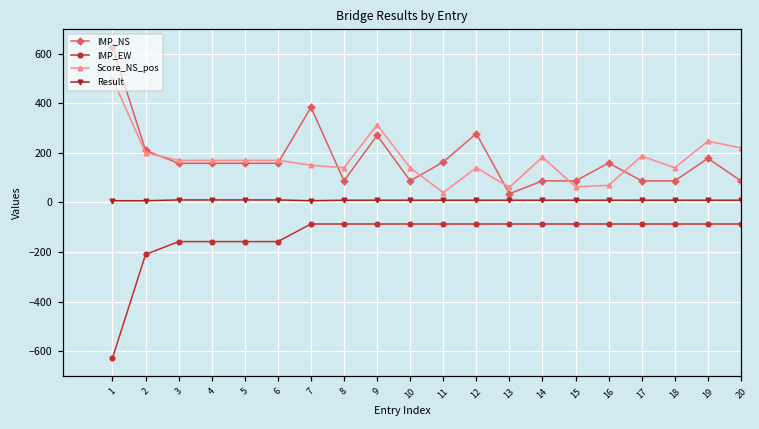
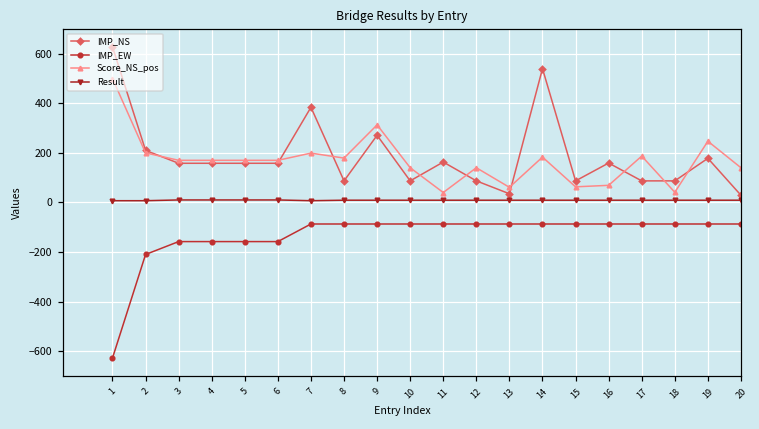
  {
    "IMP_NS": {
      "3": 160,
      "4": 160,
      "5": 160,
      "6": 160,
      "7": 380,
      "8": 90,
      "9": 270,
      "10": 90,
      "11": 160,
-     "12": 280,
+     "12": 90,
      "13": 40,
-     "14": 90,
+     "14": 540,
      "15": 90,
      "16": 160,
      "17": 90,
      "18": 90,
      "19": 180,
-     "20": 90
+     "20": 30
    },
    "Score_NS_pos": {
      "3": 170,
      "4": 170,
      "5": 170,
      "6": 170,
-     "7": 150,
-     "8": 140,
+     "7": 200,
+     "8": 180,
      "9": 310,
      "10": 140,
      "11": 40,
      "12": 140,
      "13": 60,
      "14": 180,
      "15": 60,
      "16": 70,
      "17": 190,
-     "18": 140,
+     "18": 40,
      "19": 250,
-     "20": 220
+     "20": 140
    }
  }
